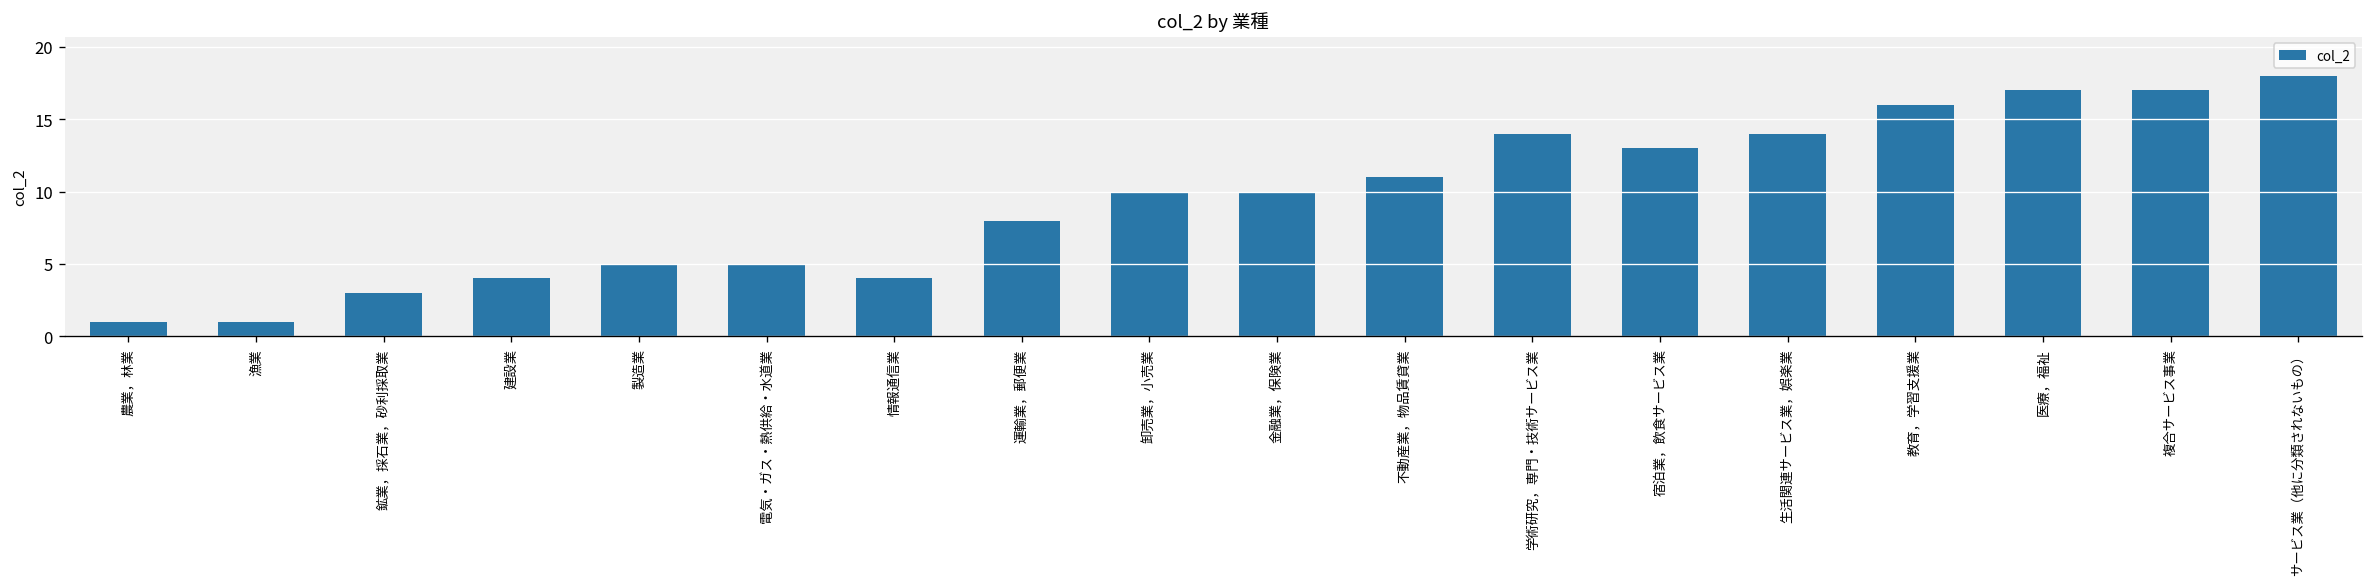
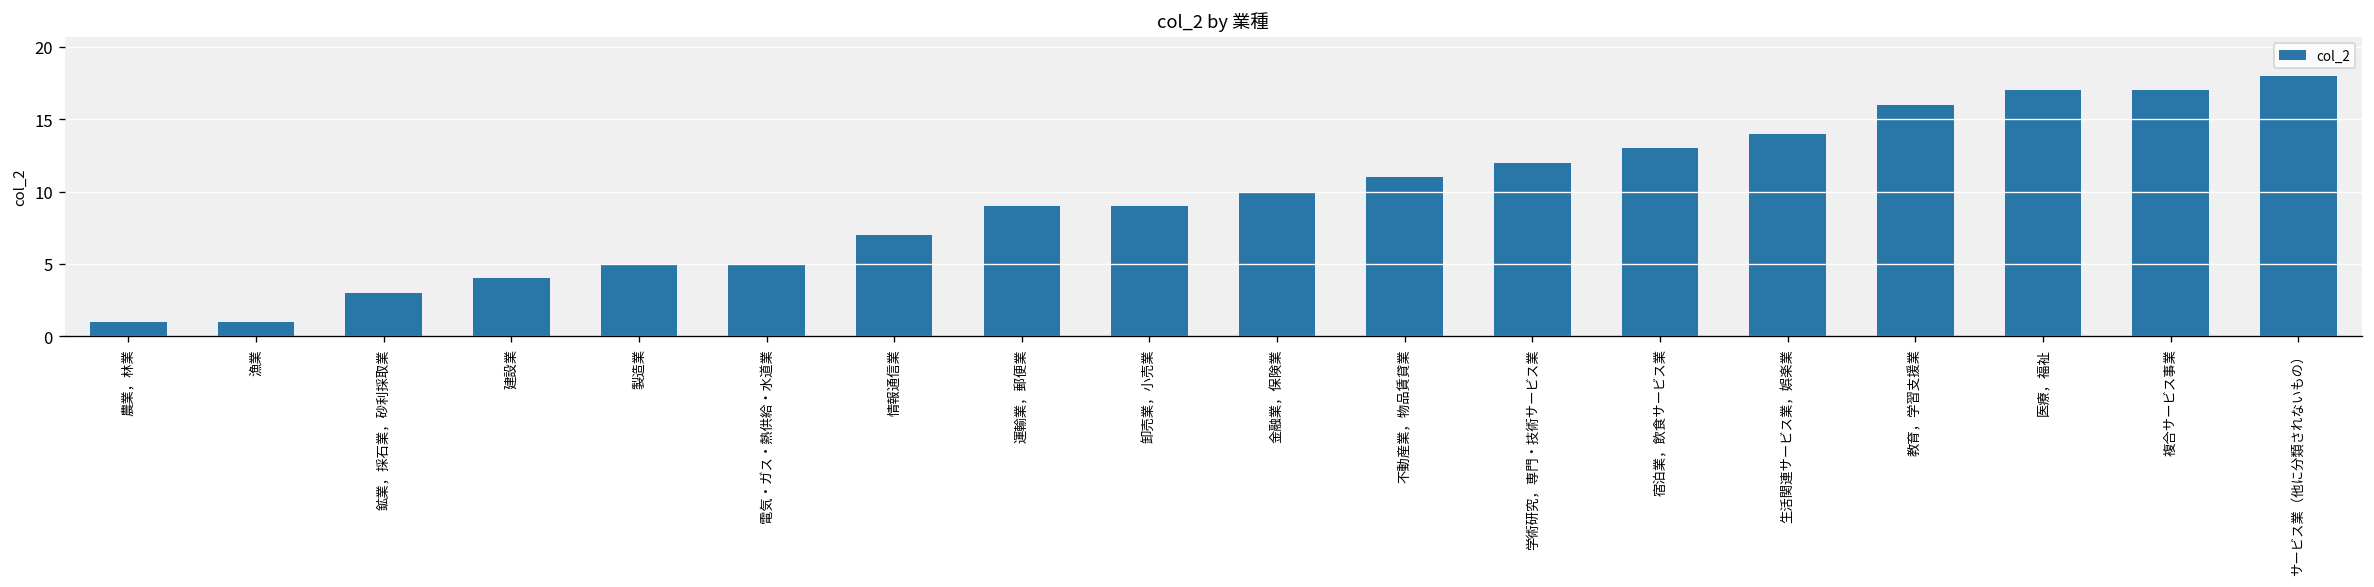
  {
    "農業，林業": 1,
    "漁業": 1,
    "鉱業，採石業，砂利採取業": 3,
    "建設業": 4,
    "製造業": 5,
    "電気・ガス・熱供給・水道業": 5,
-   "情報通信業": 4,
-   "運輸業，郵便業": 8,
-   "卸売業，小売業": 10,
+   "情報通信業": 7,
+   "運輸業，郵便業": 9,
+   "卸売業，小売業": 9,
    "金融業，保険業": 10,
    "不動産業，物品賃貸業": 11,
-   "学術研究，専門・技術サービス業": 14,
+   "学術研究，専門・技術サービス業": 12,
    "宿泊業，飲食サービス業": 13,
    "生活関連サービス業，娯楽業": 14,
    "教育，学習支援業": 16,
    "医療，福祉": 17,
    "複合サービス事業": 17,
    "サービス業（他に分類されないもの）": 18
  }
